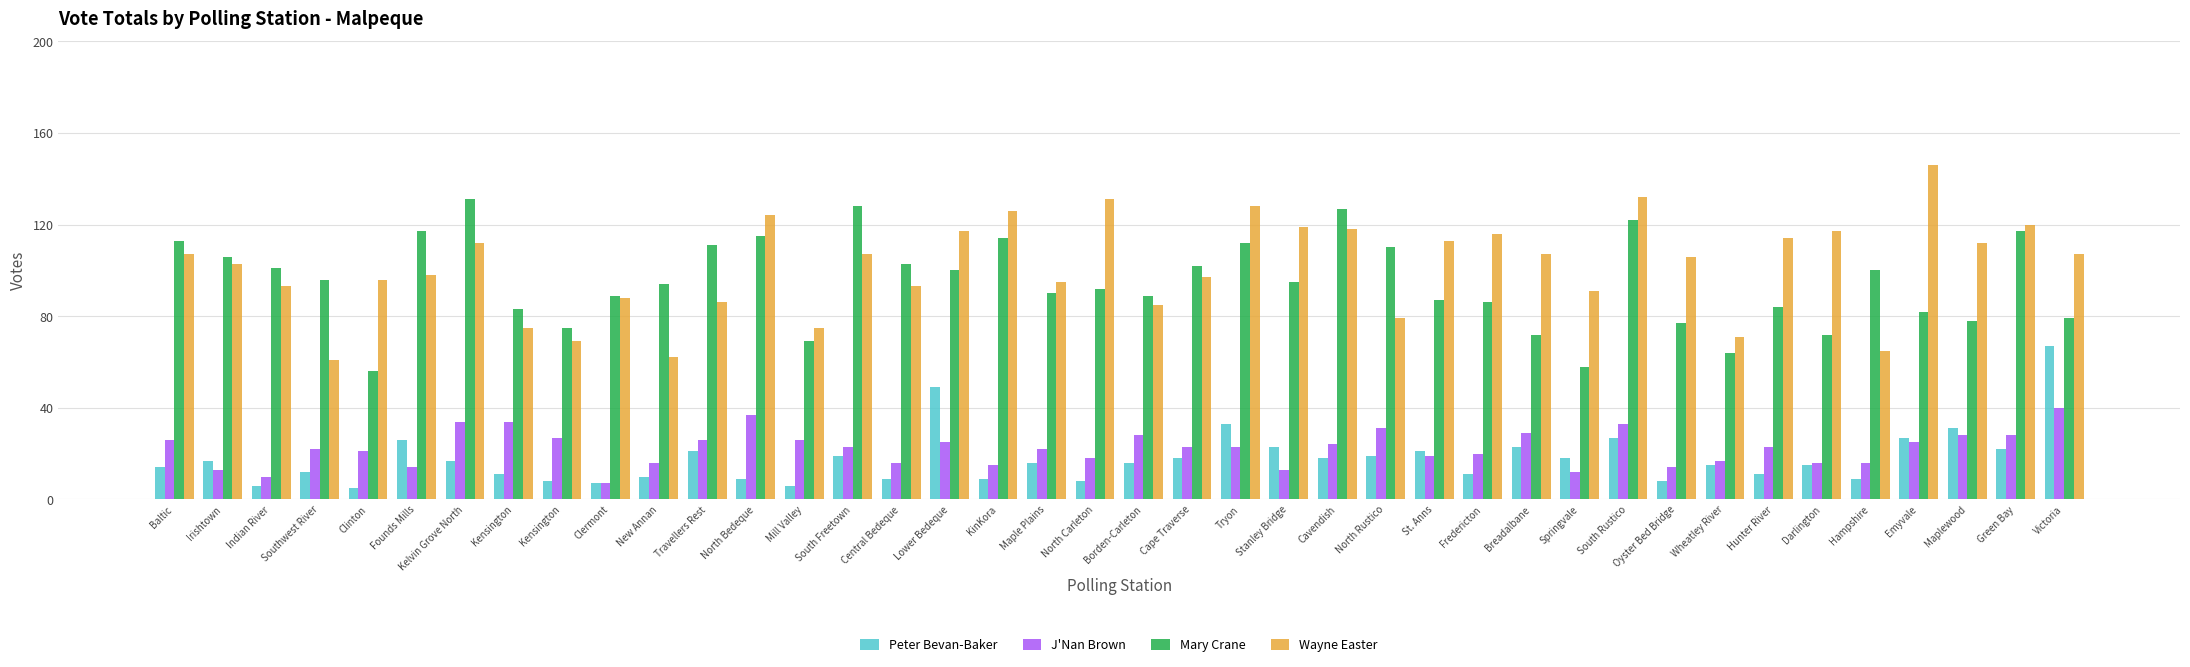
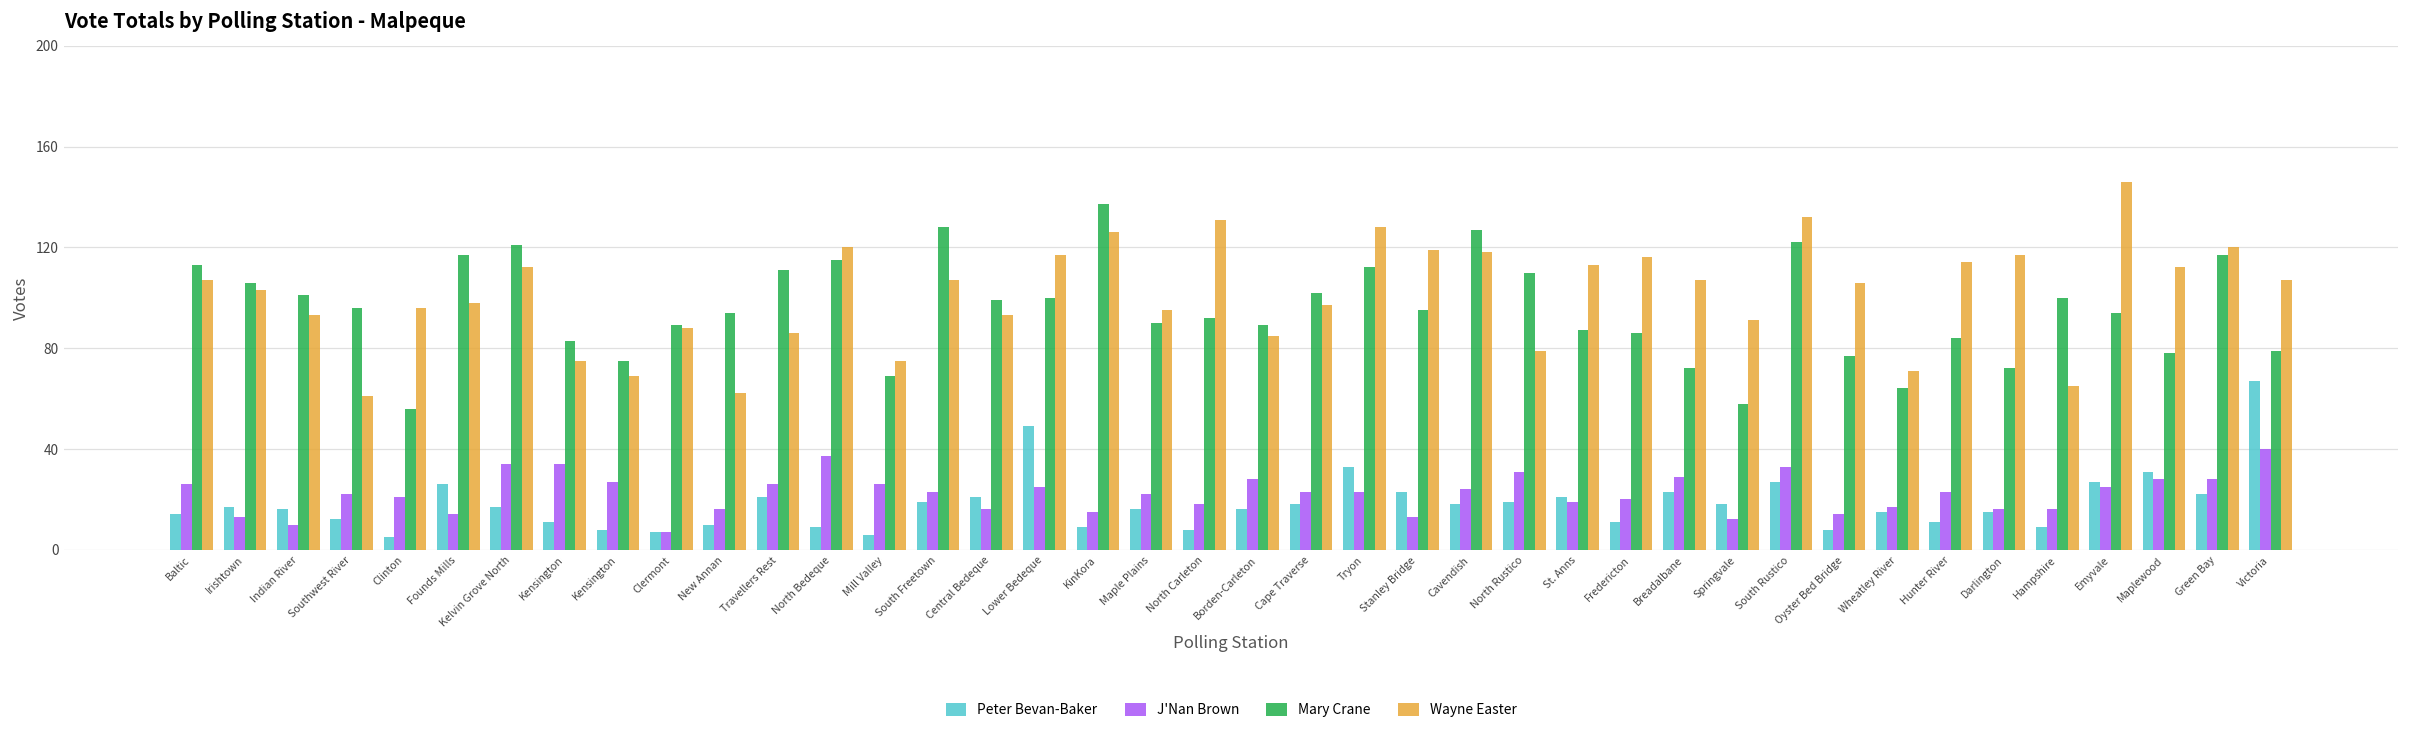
  {
    "Peter Bevan-Baker": {
      "Baltic": 14,
      "Irishtown": 17,
-     "Indian River": 6,
+     "Indian River": 16,
      "Southwest River": 12,
      "Clinton": 5,
      "Founds Mills": 26,
      "Kelvin Grove North": 17,
      "Clermont": 7,
      "New Annan": 10,
      "Travellers Rest": 21,
      "North Bedeque": 9,
      "Mill Valley": 6,
      "South Freetown": 19,
-     "Central Bedeque": 9,
+     "Central Bedeque": 21,
      "Lower Bedeque": 49,
      "KinKora": 9,
      "Maple Plains": 16,
      "North Carleton": 8,
      "Borden-Carleton": 16,
      "Cape Traverse": 18,
      "Tryon": 33,
      "Stanley Bridge": 23,
      "Cavendish": 18,
      "North Rustico": 19,
      "St. Anns": 21,
      "Fredericton": 11,
      "Breadalbane": 23,
      "Springvale": 18,
      "South Rustico": 27,
      "Oyster Bed Bridge": 8,
      "Wheatley River": 15,
      "Hunter River": 11,
      "Darlington": 15,
      "Hampshire": 9,
      "Emyvale": 27,
      "Maplewood": 31,
      "Green Bay": 22,
      "Victoria": 67
    },
    "J'Nan Brown": {
      "Baltic": 26,
      "Irishtown": 13,
      "Indian River": 10,
      "Southwest River": 22,
      "Clinton": 21,
      "Founds Mills": 14,
      "Kelvin Grove North": 34,
      "Clermont": 7,
      "New Annan": 16,
      "Travellers Rest": 26,
      "North Bedeque": 37,
      "Mill Valley": 26,
      "South Freetown": 23,
      "Central Bedeque": 16,
      "Lower Bedeque": 25,
      "KinKora": 15,
      "Maple Plains": 22,
      "North Carleton": 18,
      "Borden-Carleton": 28,
      "Cape Traverse": 23,
      "Tryon": 23,
      "Stanley Bridge": 13,
      "Cavendish": 24,
      "North Rustico": 31,
      "St. Anns": 19,
      "Fredericton": 20,
      "Breadalbane": 29,
      "Springvale": 12,
      "South Rustico": 33,
      "Oyster Bed Bridge": 14,
      "Wheatley River": 17,
      "Hunter River": 23,
      "Darlington": 16,
      "Hampshire": 16,
      "Emyvale": 25,
      "Maplewood": 28,
      "Green Bay": 28,
      "Victoria": 40
    },
    "Mary Crane": {
      "Baltic": 113,
      "Irishtown": 106,
      "Indian River": 101,
      "Southwest River": 96,
      "Clinton": 56,
      "Founds Mills": 117,
-     "Kelvin Grove North": 131,
+     "Kelvin Grove North": 121,
      "Clermont": 89,
      "New Annan": 94,
      "Travellers Rest": 111,
      "North Bedeque": 115,
      "Mill Valley": 69,
      "South Freetown": 128,
-     "Central Bedeque": 103,
+     "Central Bedeque": 99,
      "Lower Bedeque": 100,
-     "KinKora": 114,
+     "KinKora": 137,
      "Maple Plains": 90,
      "North Carleton": 92,
      "Borden-Carleton": 89,
      "Cape Traverse": 102,
      "Tryon": 112,
      "Stanley Bridge": 95,
      "Cavendish": 127,
      "North Rustico": 110,
      "St. Anns": 87,
      "Fredericton": 86,
      "Breadalbane": 72,
      "Springvale": 58,
      "South Rustico": 122,
      "Oyster Bed Bridge": 77,
      "Wheatley River": 64,
      "Hunter River": 84,
      "Darlington": 72,
      "Hampshire": 100,
-     "Emyvale": 82,
+     "Emyvale": 94,
      "Maplewood": 78,
      "Green Bay": 117,
      "Victoria": 79
    },
    "Wayne Easter": {
      "Baltic": 107,
      "Irishtown": 103,
      "Indian River": 93,
      "Southwest River": 61,
      "Clinton": 96,
      "Founds Mills": 98,
      "Kelvin Grove North": 112,
      "Clermont": 88,
      "New Annan": 62,
      "Travellers Rest": 86,
-     "North Bedeque": 124,
+     "North Bedeque": 120,
      "Mill Valley": 75,
      "South Freetown": 107,
      "Central Bedeque": 93,
      "Lower Bedeque": 117,
      "KinKora": 126,
      "Maple Plains": 95,
      "North Carleton": 131,
      "Borden-Carleton": 85,
      "Cape Traverse": 97,
      "Tryon": 128,
      "Stanley Bridge": 119,
      "Cavendish": 118,
      "North Rustico": 79,
      "St. Anns": 113,
      "Fredericton": 116,
      "Breadalbane": 107,
      "Springvale": 91,
      "South Rustico": 132,
      "Oyster Bed Bridge": 106,
      "Wheatley River": 71,
      "Hunter River": 114,
      "Darlington": 117,
      "Hampshire": 65,
      "Emyvale": 146,
      "Maplewood": 112,
      "Green Bay": 120,
      "Victoria": 107
    }
  }
